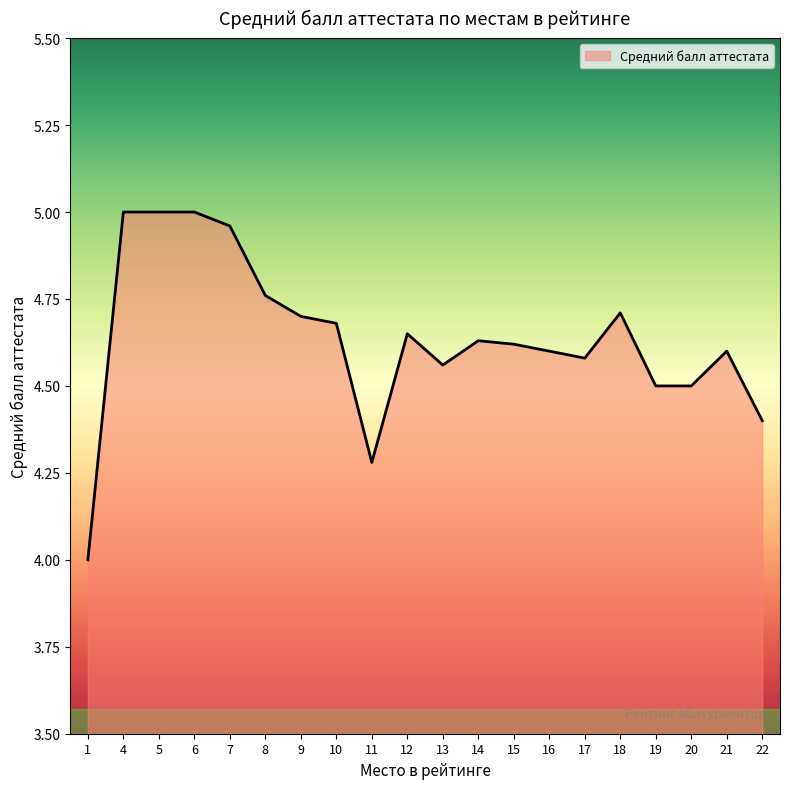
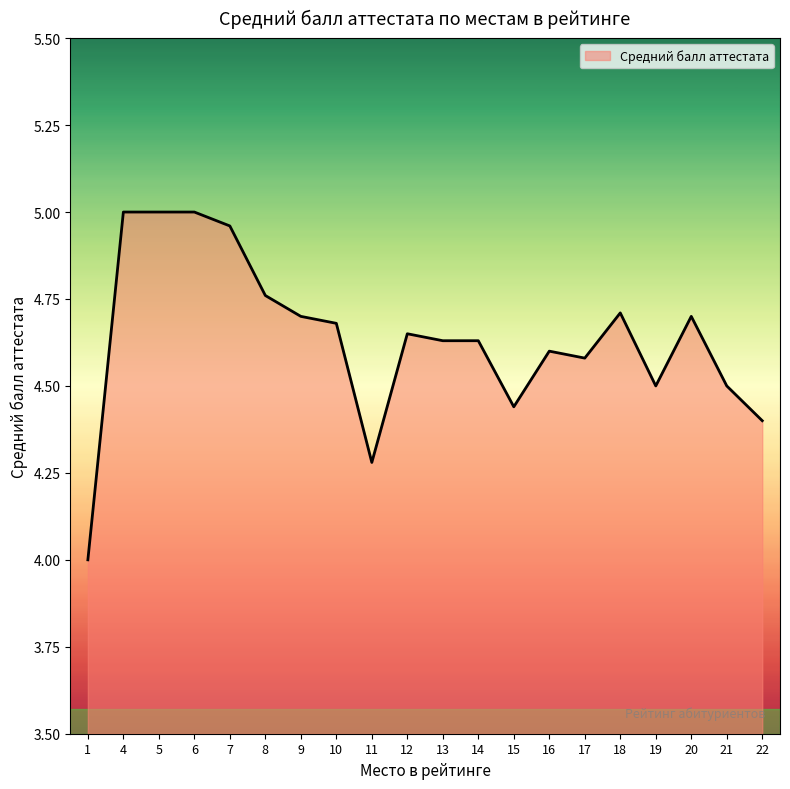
  {
    "1": 4.00,
    "4": 5.00,
    "5": 5.00,
    "6": 5.00,
    "7": 4.96,
    "8": 4.76,
    "9": 4.70,
    "10": 4.68,
    "11": 4.28,
    "12": 4.65,
-   "13": 4.56,
+   "13": 4.63,
    "14": 4.63,
-   "15": 4.62,
+   "15": 4.44,
    "16": 4.60,
    "17": 4.58,
    "18": 4.71,
    "19": 4.50,
-   "20": 4.5,
-   "21": 4.6,
+   "20": 4.7,
+   "21": 4.5,
    "22": 4.40
  }
